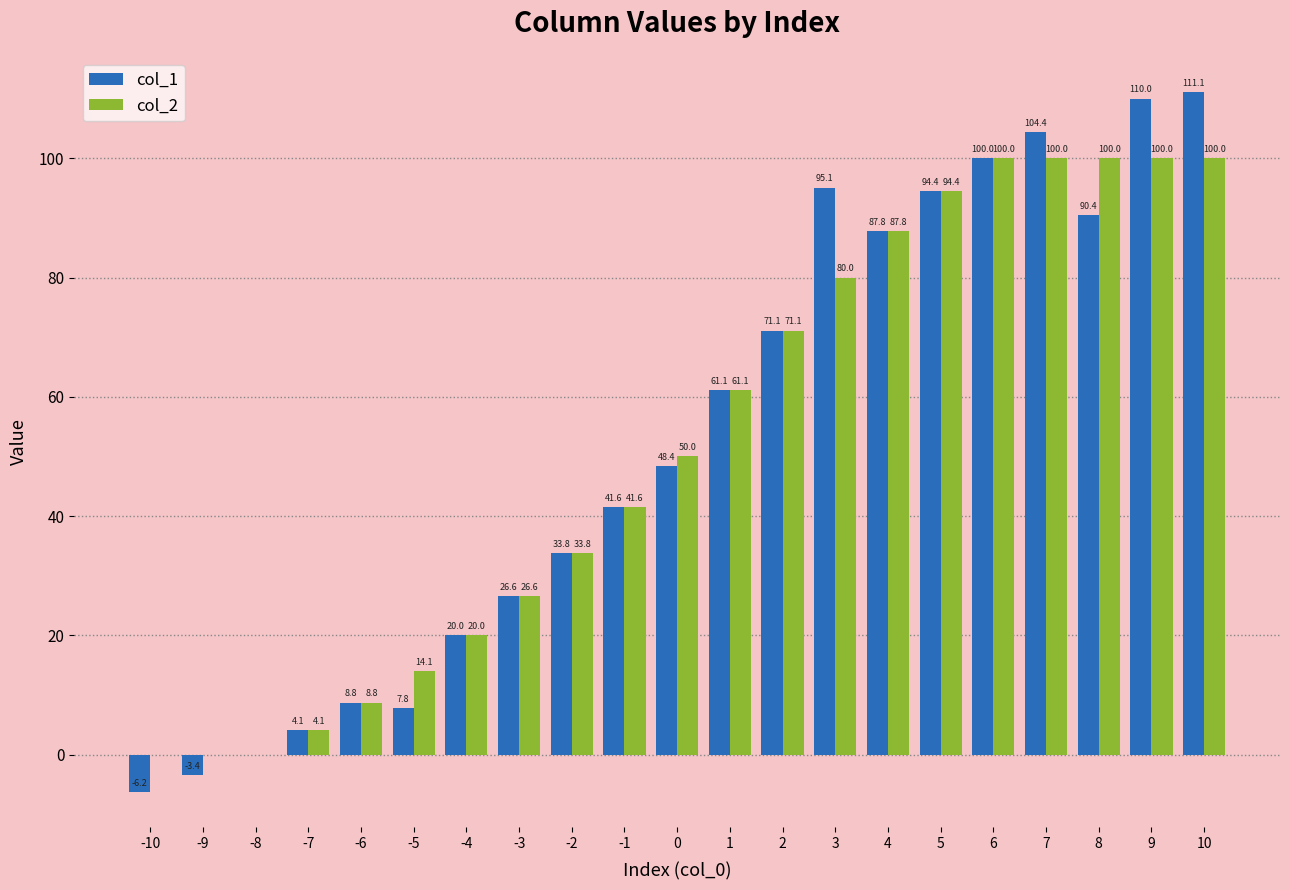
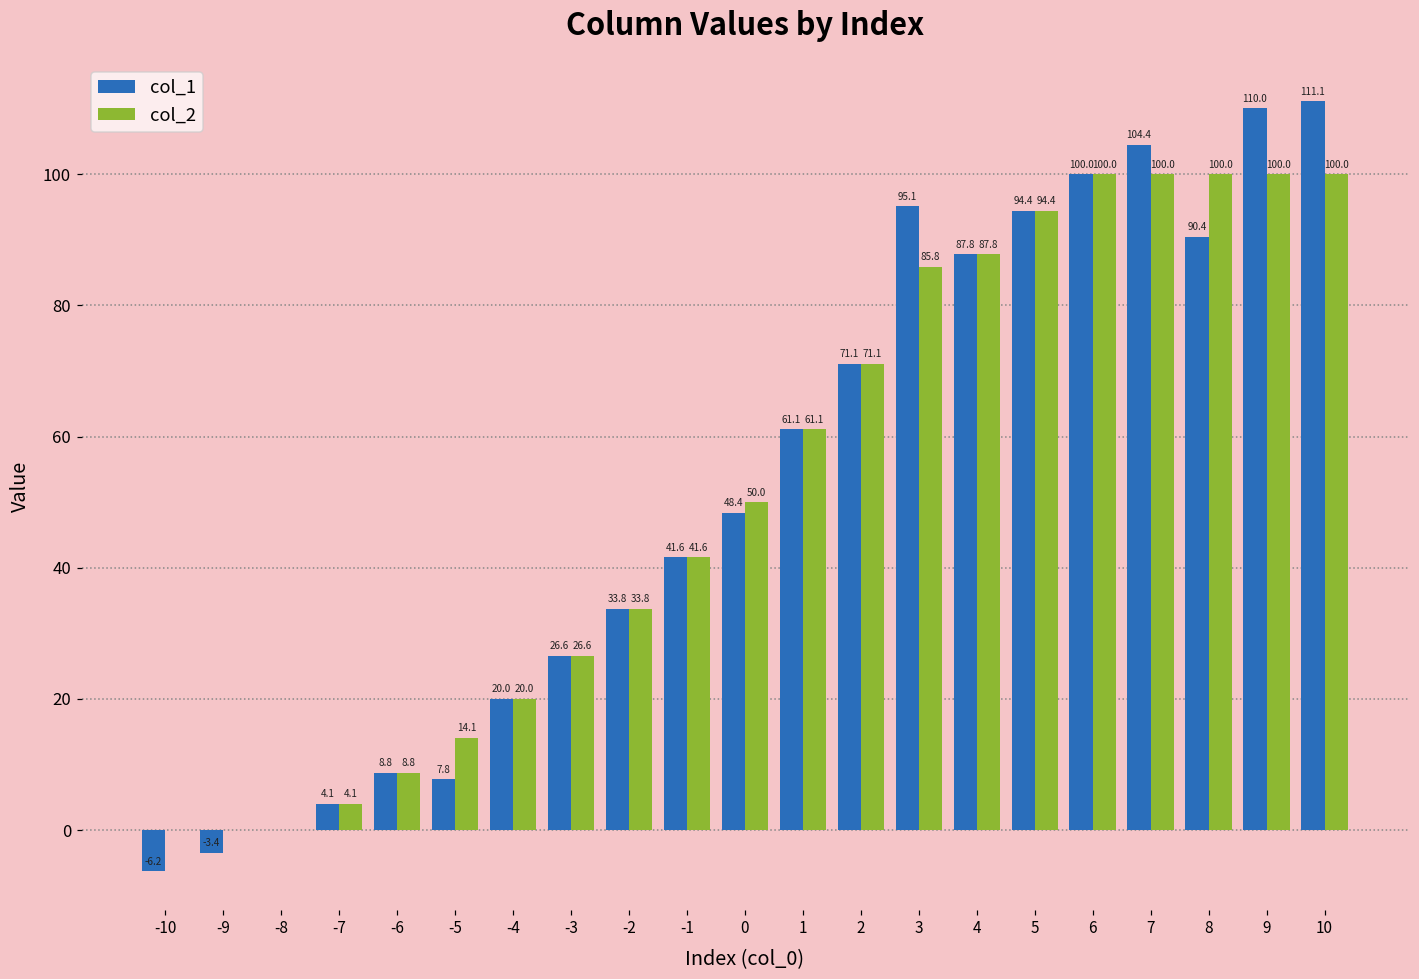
  {
    "col_1": {
      "-10": -6.2,
      "-9": -3.4,
      "-7": 4.1,
      "-6": 8.8,
      "-5": 7.8,
      "-4": 20.0,
      "-3": 26.6,
      "-2": 33.8,
      "-1": 41.6,
      "0": 48.4,
      "1": 61.1,
      "2": 71.1,
      "3": 95.1,
      "4": 87.8,
      "5": 94.4,
      "6": 100.0,
      "7": 104.4,
      "8": 90.4,
      "9": 110.0,
      "10": 111.1
    },
    "col_2": {
      "-7": 4.1,
      "-6": 8.8,
      "-5": 14.1,
      "-4": 20.0,
      "-3": 26.6,
      "-2": 33.8,
      "-1": 41.6,
      "0": 50.0,
      "1": 61.1,
      "2": 71.1,
-     "3": 80.0,
+     "3": 85.8,
      "4": 87.8,
      "5": 94.4,
      "6": 100.0,
      "7": 100.0,
      "8": 100.0,
      "9": 100.0,
      "10": 100.0
    }
  }
